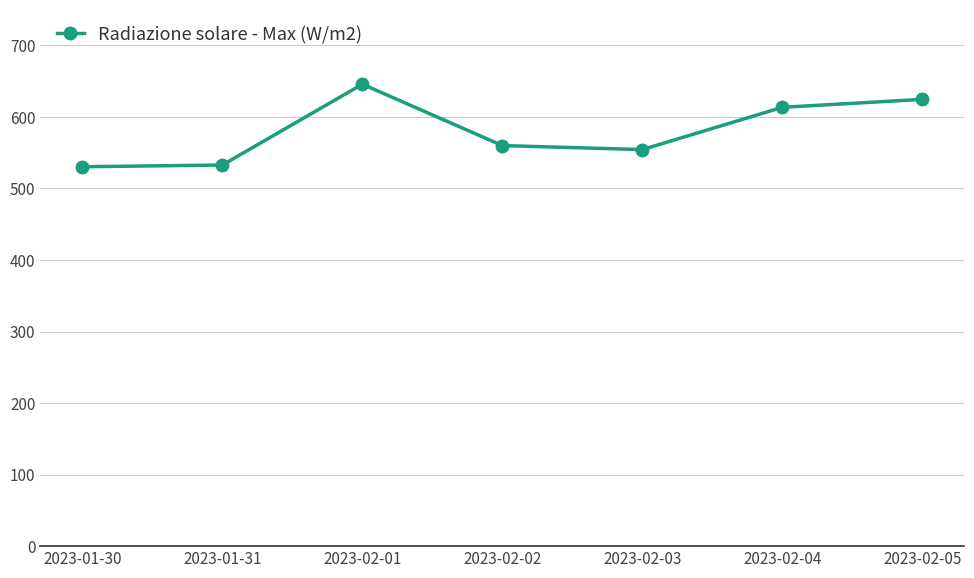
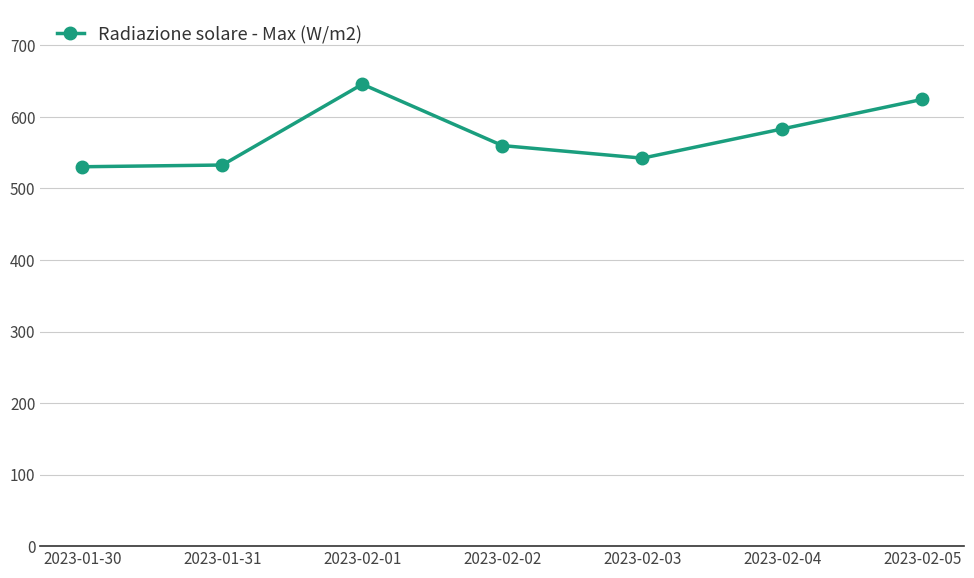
  {
    "2023-01-30": 530,
    "2023-01-31": 530,
    "2023-02-01": 650,
    "2023-02-02": 560,
-   "2023-02-03": 550,
-   "2023-02-04": 610,
+   "2023-02-03": 540,
+   "2023-02-04": 580,
    "2023-02-05": 620
  }
